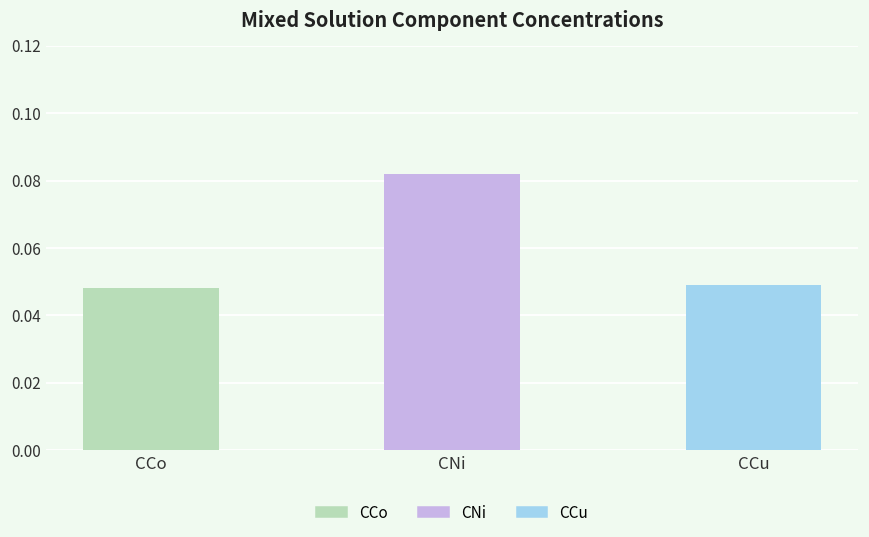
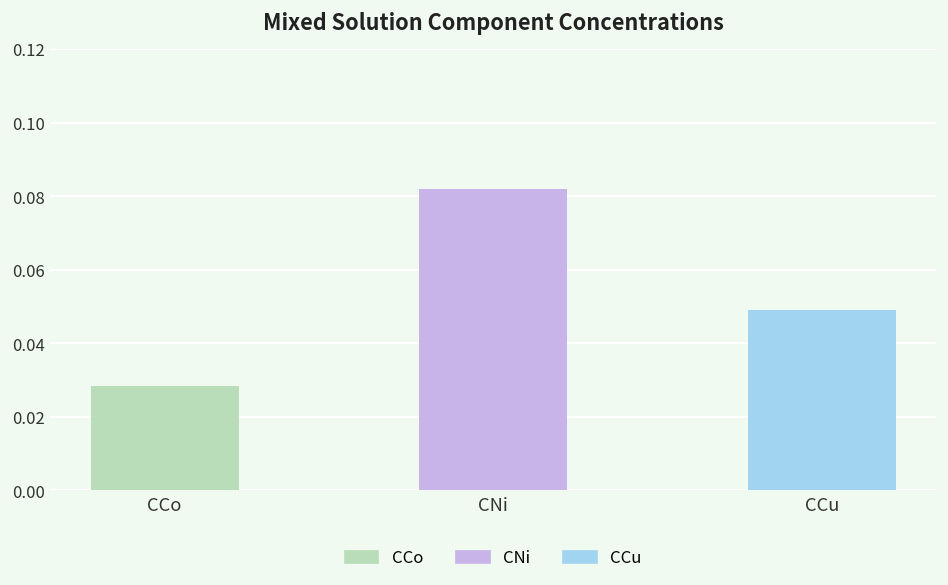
  {
-   "CCo": 0.048,
+   "CCo": 0.028,
    "CNi": 0.082,
    "CCu": 0.049
  }
